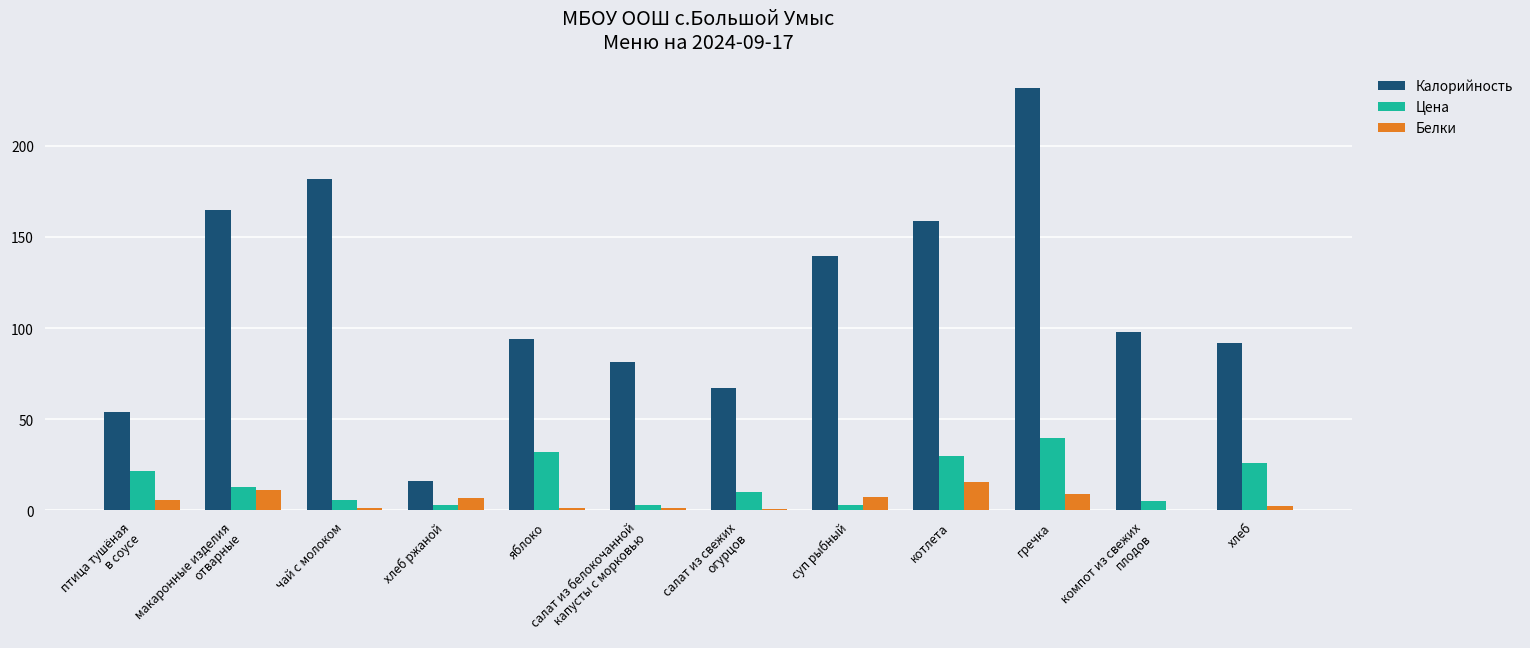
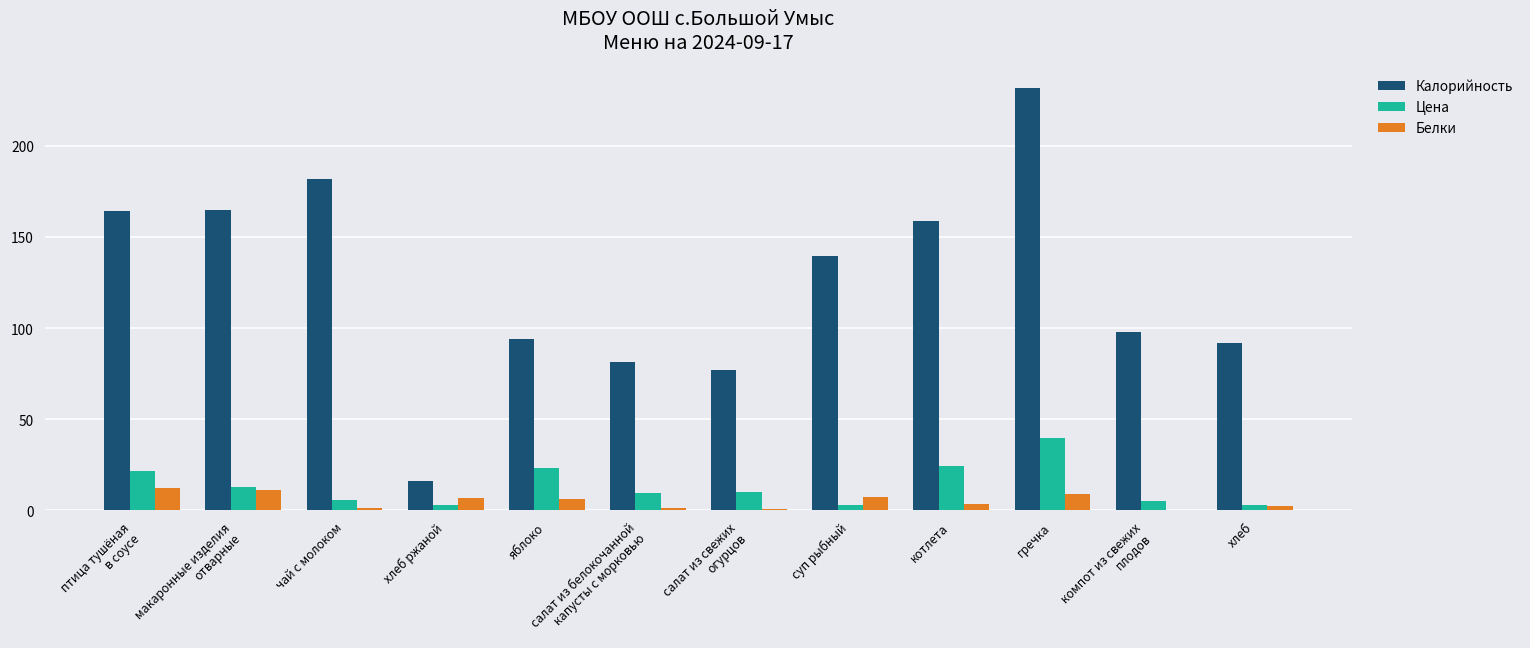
  {
    "Калорийность": {
-     "птица тушёная в соусе": 54,
+     "птица тушёная в соусе": 164,
      "макаронные изделия отварные": 165,
      "чай с молоком": 182,
      "хлеб ржаной": 16,
      "яблоко": 94,
      "салат из белокочанной капусты с морковью": 82,
-     "салат из свежих огурцов": 67,
+     "салат из свежих огурцов": 77,
      "суп рыбный": 139,
      "котлета": 159,
      "гречка": 232,
      "компот из свежих плодов": 98,
      "хлеб": 92
    },
    "Цена": {
      "птица тушёная в соусе": 22,
      "макаронные изделия отварные": 13,
      "чай с молоком": 6,
      "хлеб ржаной": 3,
-     "яблоко": 32,
-     "салат из белокочанной капусты с морковью": 3,
+     "яблоко": 23,
+     "салат из белокочанной капусты с морковью": 9,
      "салат из свежих огурцов": 10,
      "суп рыбный": 3,
-     "котлета": 30,
+     "котлета": 24,
      "гречка": 39,
      "компот из свежих плодов": 5,
-     "хлеб": 26
+     "хлеб": 3
    },
    "Белки": {
-     "птица тушёная в соусе": 6,
+     "птица тушёная в соусе": 12,
      "макаронные изделия отварные": 11,
      "хлеб ржаной": 7,
-     "яблоко": 1,
+     "яблоко": 6,
      "суп рыбный": 7,
-     "котлета": 16,
+     "котлета": 3,
      "гречка": 9,
      "хлеб": 2
    }
  }
